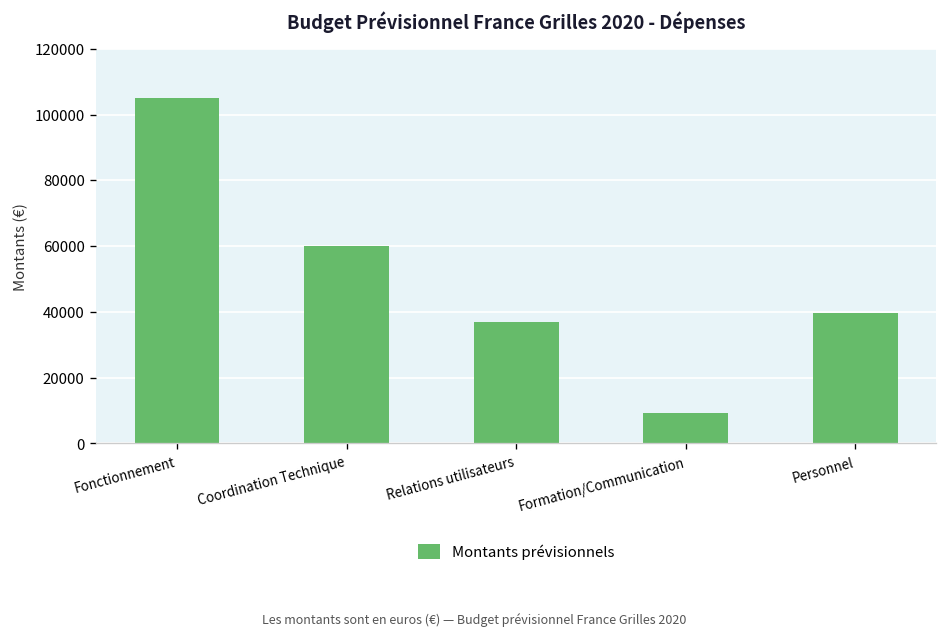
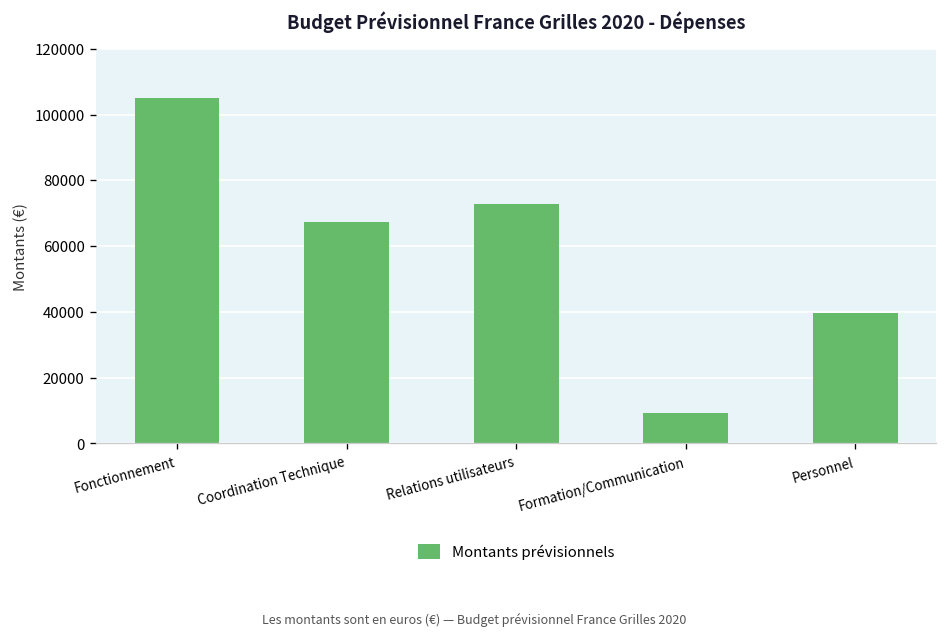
  {
    "Fonctionnement": 105000,
-   "Coordination Technique": 60000,
-   "Relations utilisateurs": 37000,
+   "Coordination Technique": 68000,
+   "Relations utilisateurs": 73000,
    "Formation/Communication": 9000,
    "Personnel": 40000
  }
